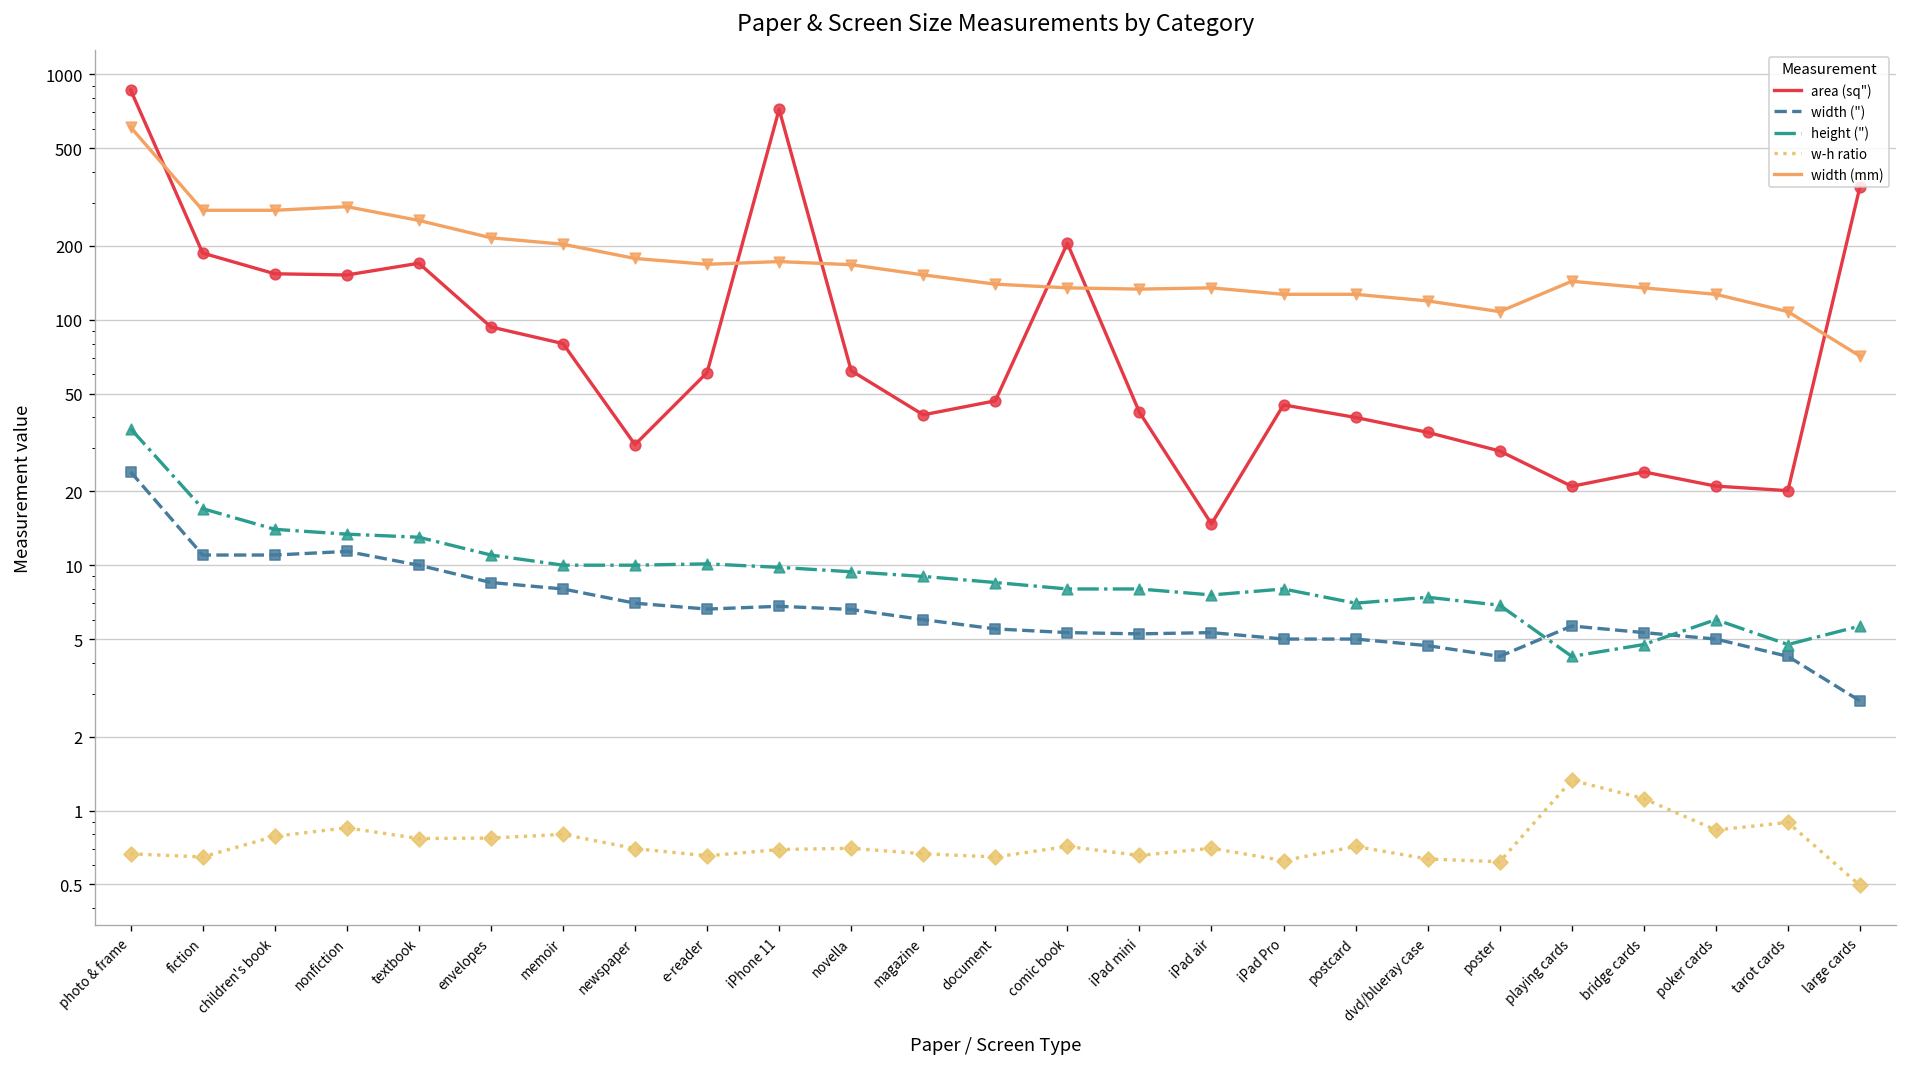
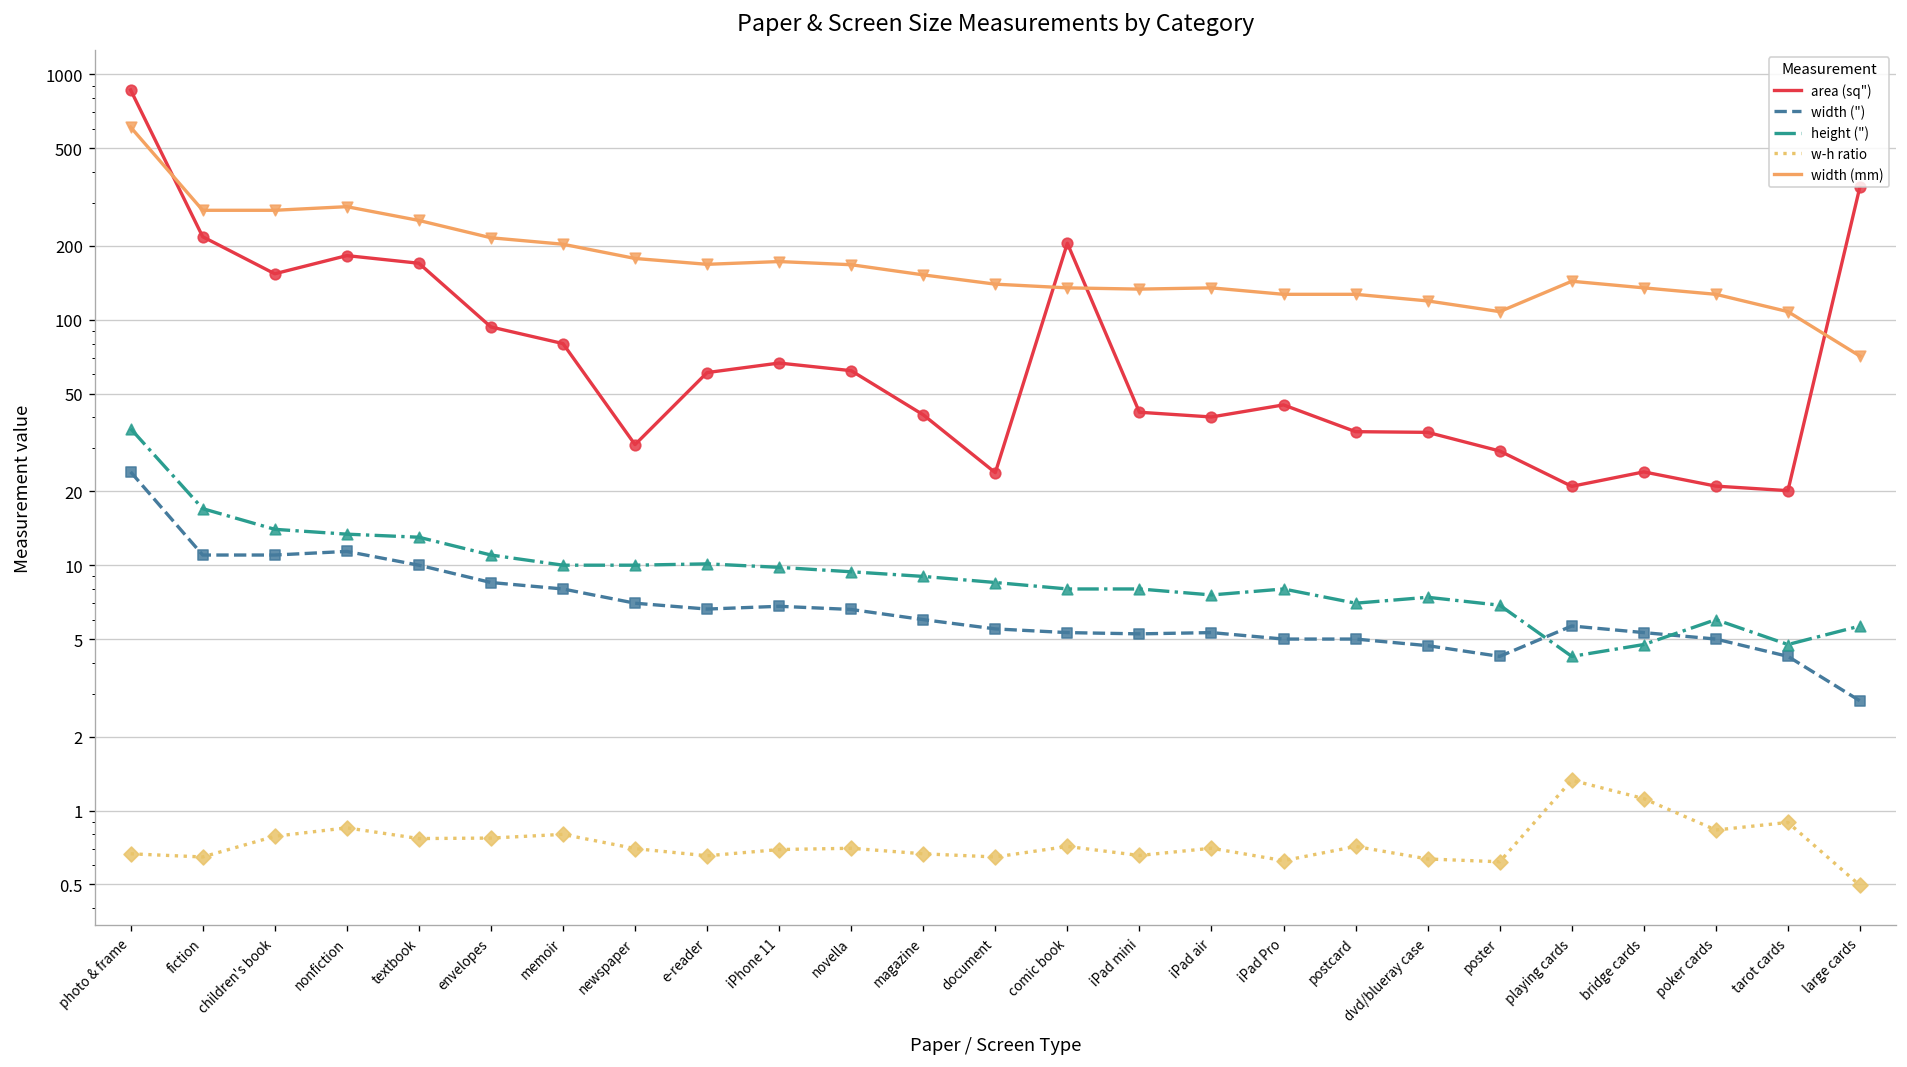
  {
    "area (sq\")": {
      "photo & frame": 860,
-     "fiction": 190,
+     "fiction": 220,
      "children's book": 150,
-     "nonfiction": 150,
+     "nonfiction": 180,
      "textbook": 170,
      "envelopes": 90,
      "memoir": 80,
      "newspaper": 31,
      "e-reader": 61,
-     "iPhone 11": 720,
+     "iPhone 11": 67,
      "novella": 62,
      "magazine": 41,
-     "document": 47,
+     "document": 24,
      "comic book": 210,
      "iPad mini": 42,
-     "iPad air": 15,
+     "iPad air": 40,
      "iPad Pro": 45,
-     "postcard": 40,
+     "postcard": 35,
      "dvd/blueray case": 35,
      "poster": 29,
      "playing cards": 21,
      "bridge cards": 24,
      "poker cards": 21,
      "tarot cards": 20,
      "large cards": 350
    }
  }
